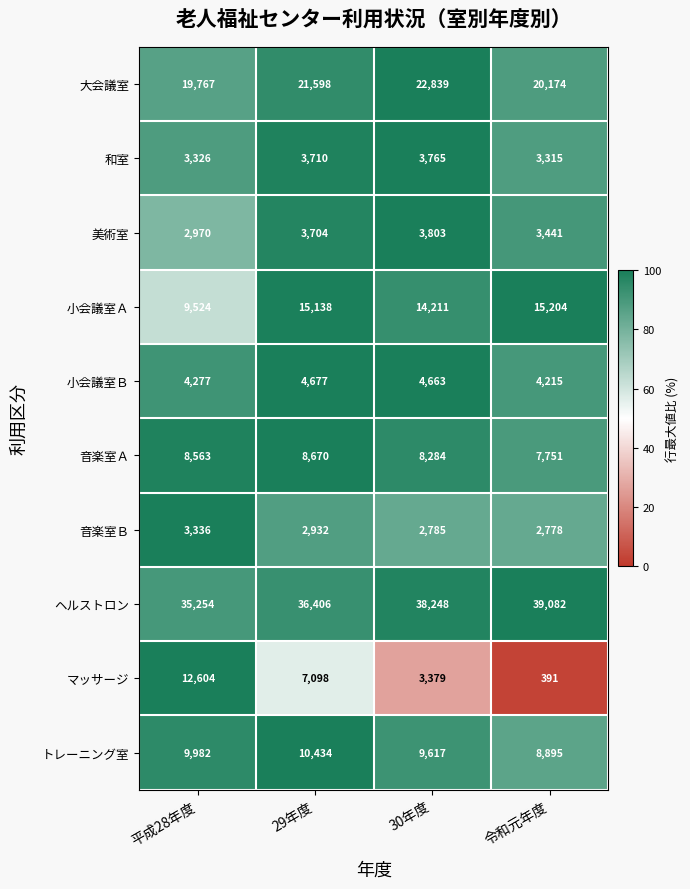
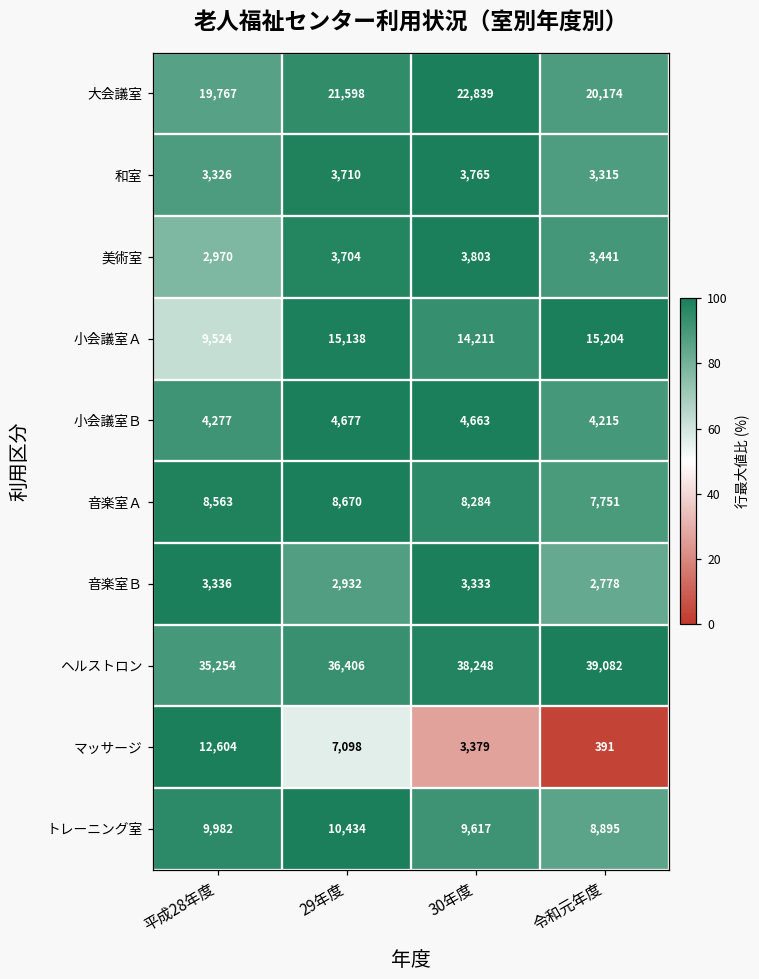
  {
    "大会議室": {
      "平成28年度": "19,767",
      "29年度": "21,598",
      "30年度": "22,839",
      "令和元年度": "20,174"
    },
    "和室": {
      "平成28年度": "3,326",
      "29年度": "3,710",
      "30年度": "3,765",
      "令和元年度": "3,315"
    },
    "美術室": {
      "平成28年度": "2,970",
      "29年度": "3,704",
      "30年度": "3,803",
      "令和元年度": "3,441"
    },
    "小会議室Ａ": {
      "平成28年度": "9,524",
      "29年度": "15,138",
      "30年度": "14,211",
      "令和元年度": "15,204"
    },
    "小会議室Ｂ": {
      "平成28年度": "4,277",
      "29年度": "4,677",
      "30年度": "4,663",
      "令和元年度": "4,215"
    },
    "音楽室Ａ": {
      "平成28年度": "8,563",
      "29年度": "8,670",
      "30年度": "8,284",
      "令和元年度": "7,751"
    },
    "音楽室Ｂ": {
      "平成28年度": "3,336",
      "29年度": "2,932",
-     "30年度": "2,785",
+     "30年度": "3,333",
      "令和元年度": "2,778"
    },
    "ヘルストロン": {
      "平成28年度": "35,254",
      "29年度": "36,406",
      "30年度": "38,248",
      "令和元年度": "39,082"
    },
    "マッサージ": {
      "平成28年度": "12,604",
      "29年度": "7,098",
      "30年度": "3,379",
      "令和元年度": "391"
    },
    "トレーニング室": {
      "平成28年度": "9,982",
      "29年度": "10,434",
      "30年度": "9,617",
      "令和元年度": "8,895"
    }
  }
